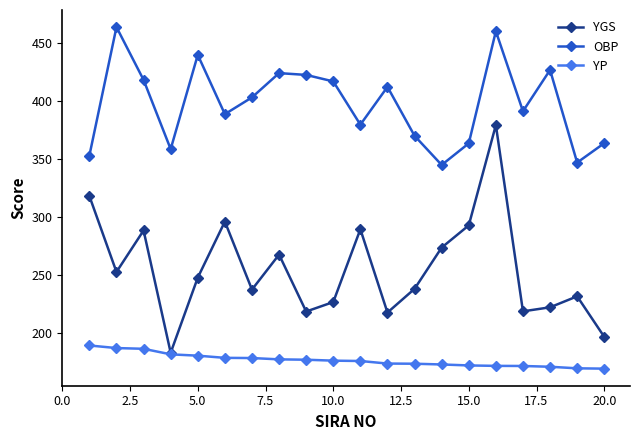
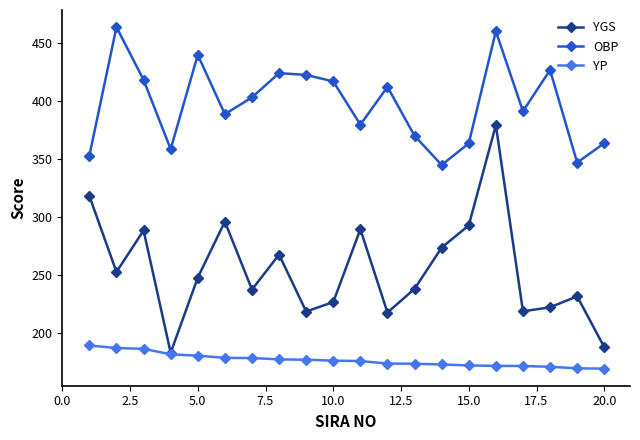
  {
    "YGS": {
      "5.0": 248,
      "10.0": 227,
      "15.0": 293,
-     "20.0": 197
+     "20.0": 188
    }
  }
